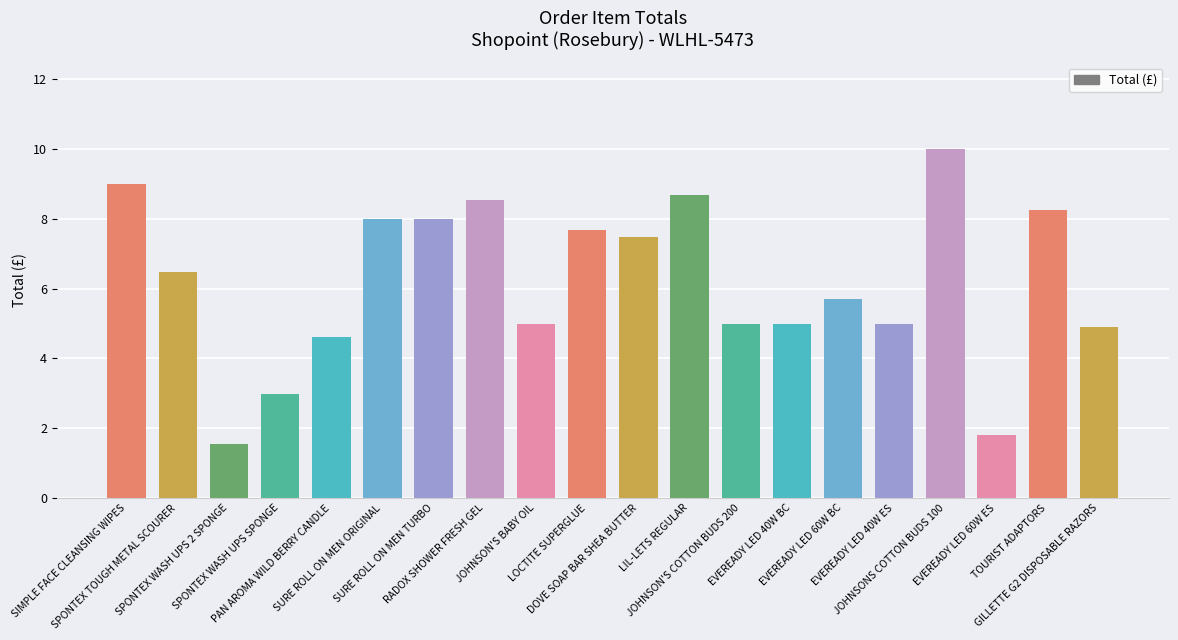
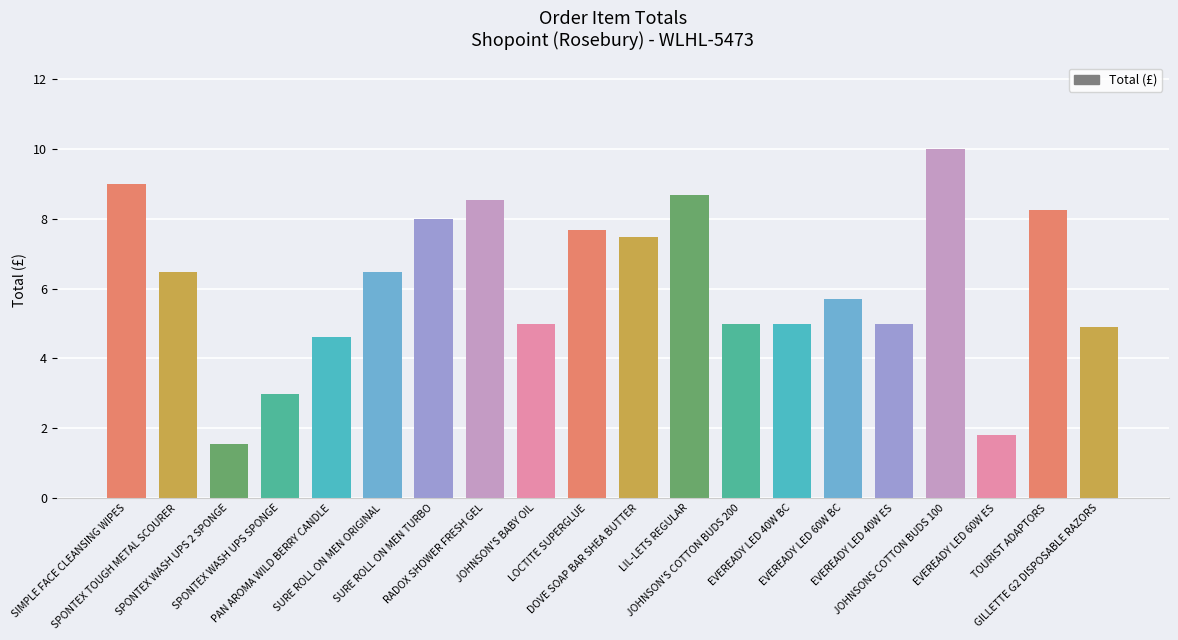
  {
    "SIMPLE FACE CLEANSING WIPES": 9.0,
    "SPONTEX TOUGH METAL SCOURER": 6.5,
    "SPONTEX WASH UPS 2 SPONGE": 1.6,
    "SPONTEX WASH UPS SPONGE": 3.0,
    "PAN AROMA WILD BERRY CANDLE": 4.6,
-   "SURE ROLL ON MEN ORIGINAL": 8.0,
+   "SURE ROLL ON MEN ORIGINAL": 6.5,
    "SURE ROLL ON MEN TURBO": 8.0,
    "RADOX SHOWER FRESH GEL": 8.6,
    "JOHNSON'S BABY OIL": 5.0,
    "LOCTITE SUPERGLUE": 7.7,
    "DOVE SOAP BAR SHEA BUTTER": 7.5,
    "LIL-LETS REGULAR": 8.7,
    "JOHNSON'S COTTON BUDS 200": 5.0,
    "EVEREADY LED 40W BC": 5.0,
    "EVEREADY LED 60W BC": 5.7,
    "EVEREADY LED 40W ES": 5.0,
    "JOHNSONS COTTON BUDS 100": 10.0,
    "EVEREADY LED 60W ES": 1.8,
    "TOURIST ADAPTORS": 8.3,
    "GILLETTE G2 DISPOSABLE RAZORS": 4.9
  }
